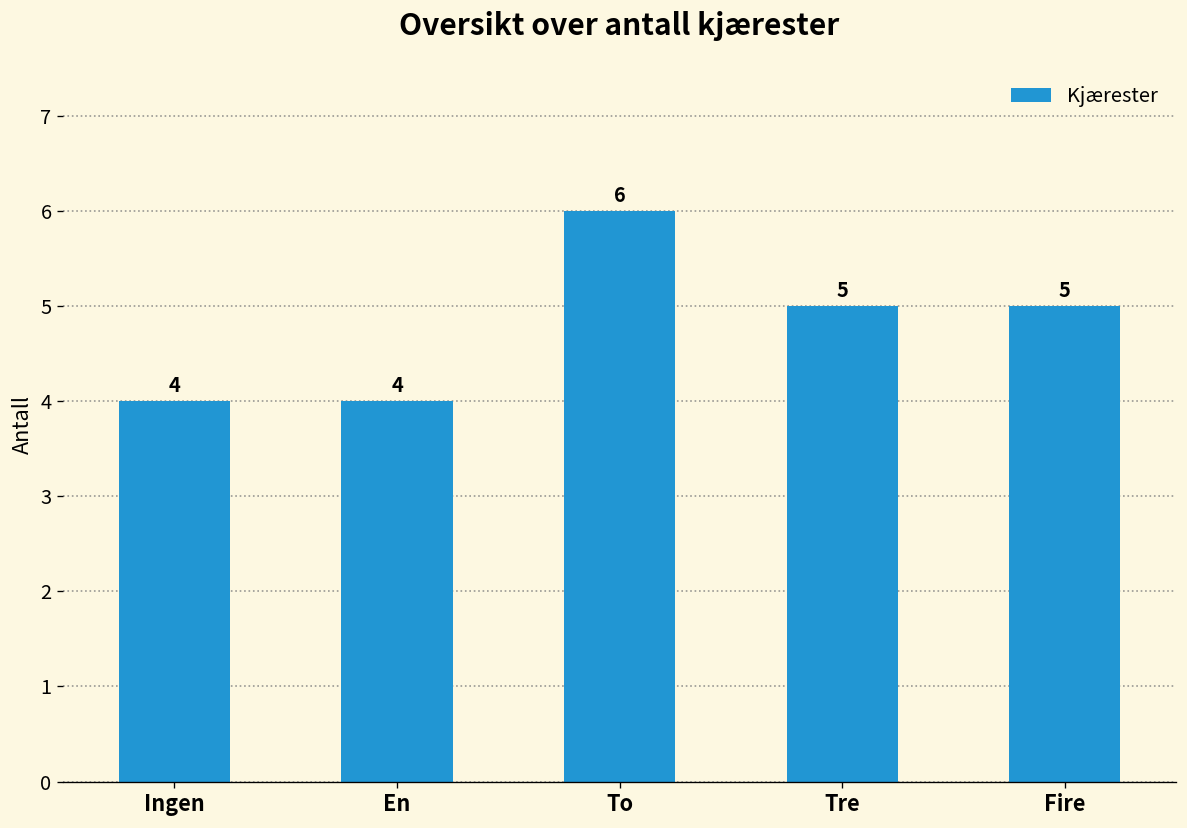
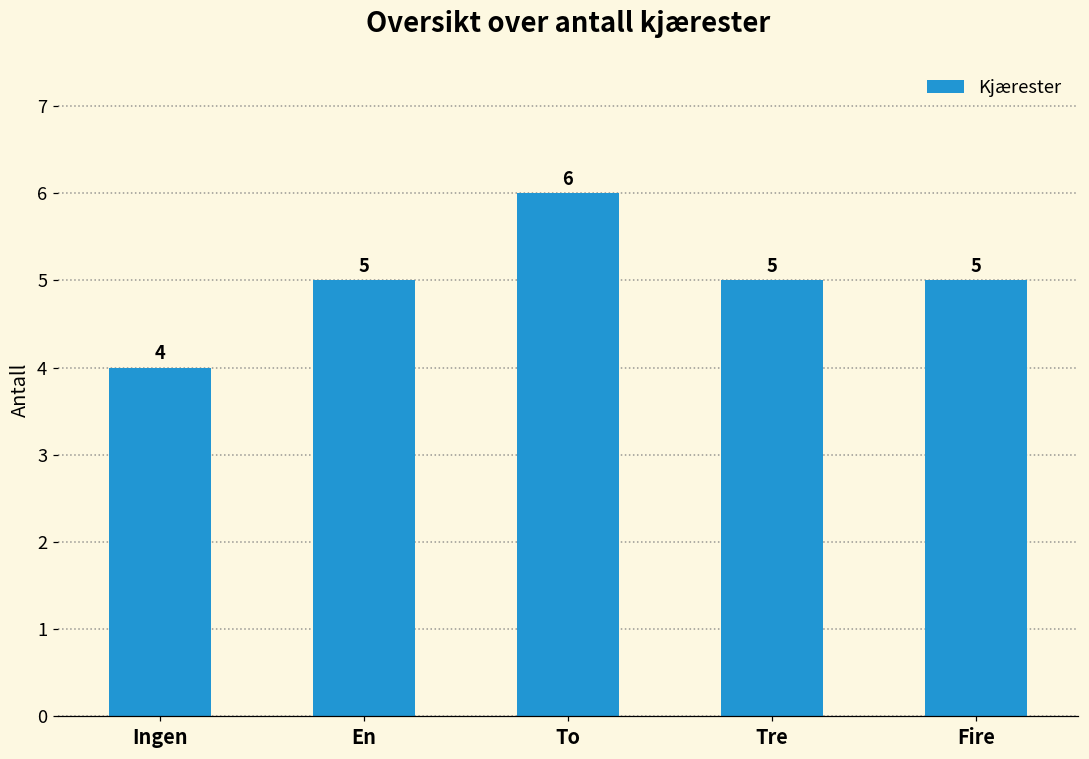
  {
    "Ingen": 4,
-   "En": 4,
+   "En": 5,
    "To": 6,
    "Tre": 5,
    "Fire": 5
  }
